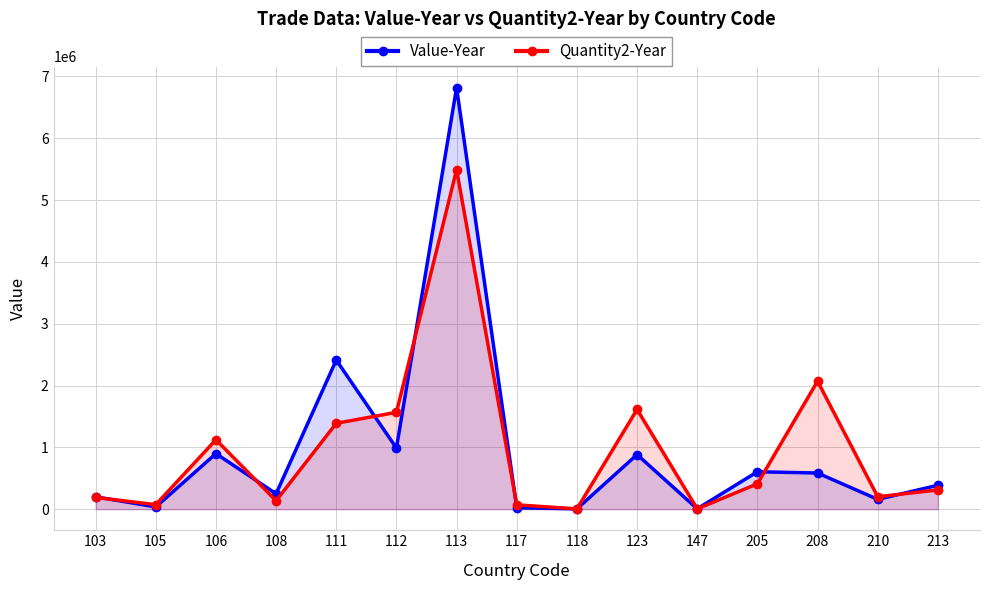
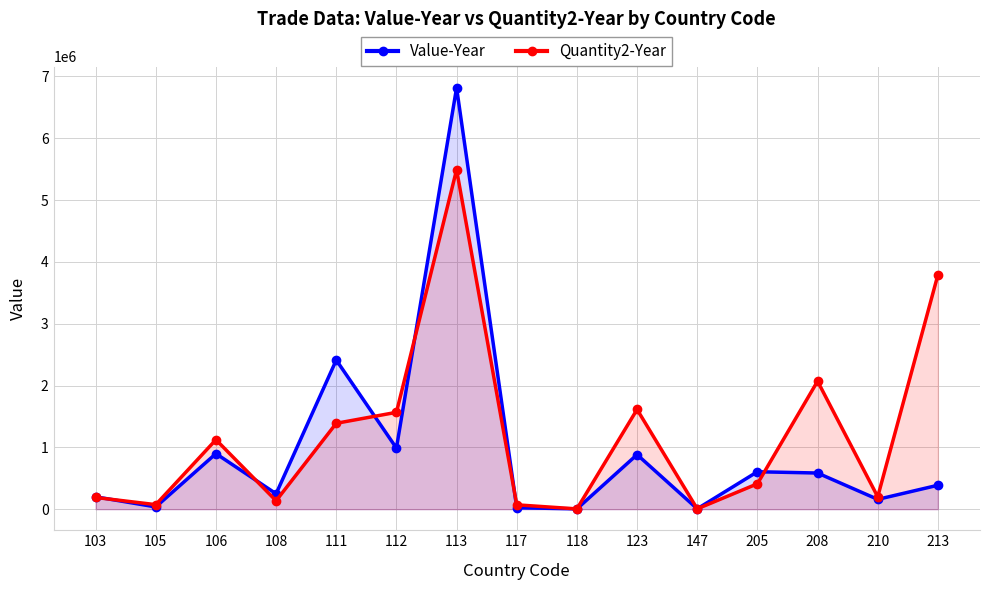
  {
    "Value-Year": {
      "106": 900000,
      "108": 200000,
      "111": 2400000,
      "112": 1000000,
      "113": 6800000,
      "117": 0,
      "123": 900000,
      "205": 600000,
      "208": 600000,
      "210": 200000,
      "213": 400000
    },
    "Quantity2-Year": {
      "106": 1100000,
      "108": 100000,
      "111": 1400000,
      "112": 1600000,
      "113": 5500000,
      "117": 100000,
      "123": 1600000,
      "205": 400000,
      "208": 2100000,
      "210": 200000,
-     "213": 300000
+     "213": 3800000
    }
  }
